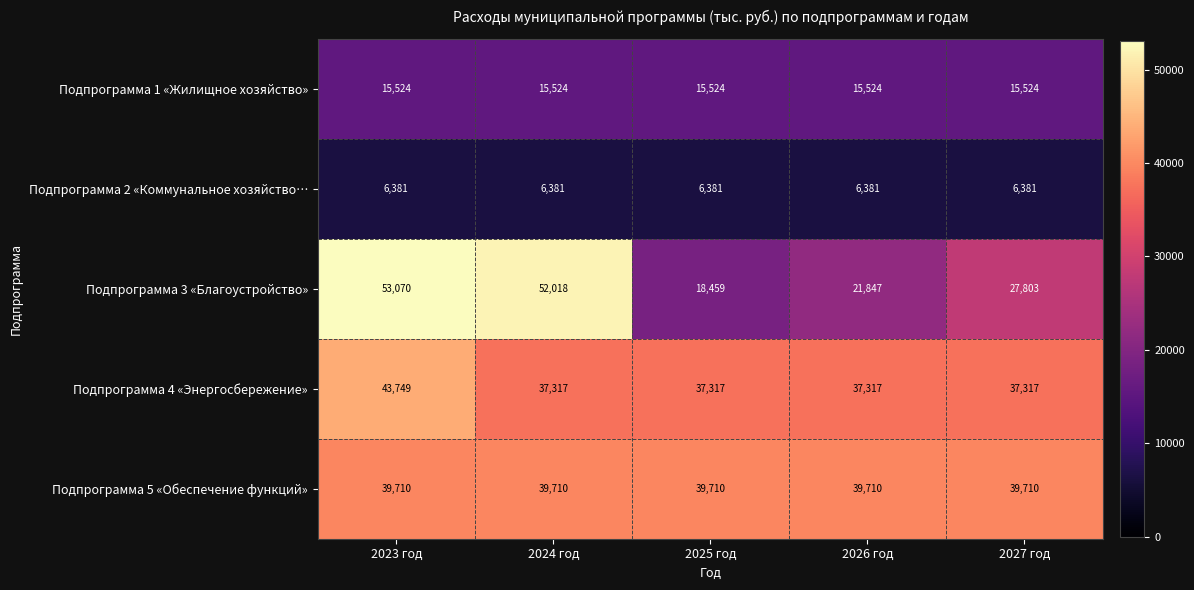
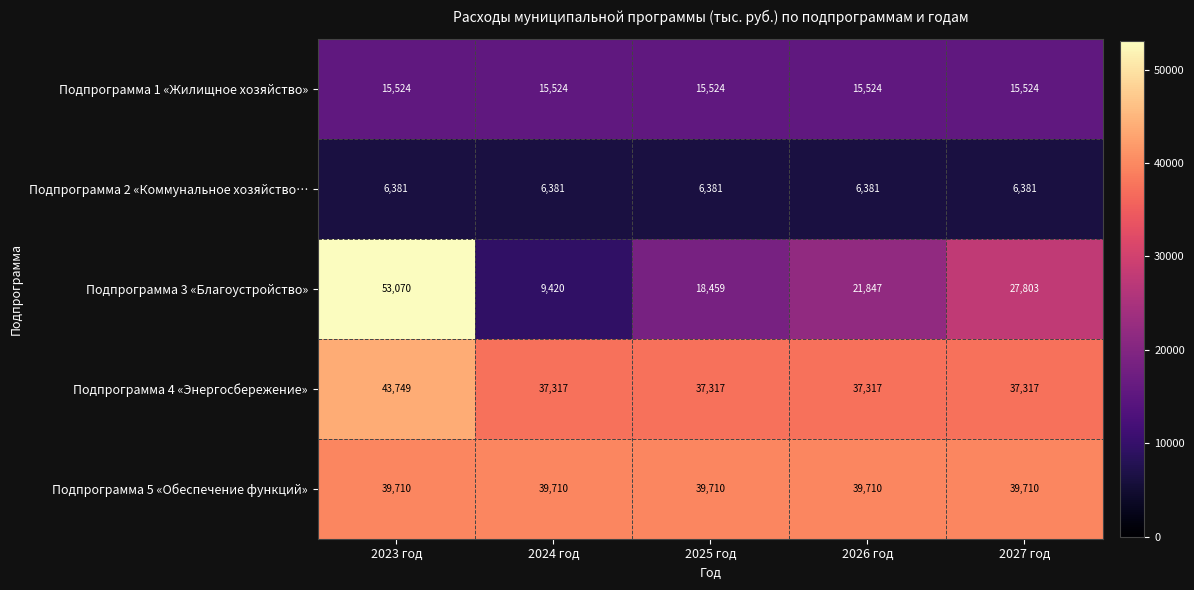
  {
    "Подпрограмма 1 «Жилищное хозяйство»": {
      "2023 год": "15,524",
      "2024 год": "15,524",
      "2025 год": "15,524",
      "2026 год": "15,524",
      "2027 год": "15,524"
    },
    "Подпрограмма 2 «Коммунальное хозяйство…": {
      "2023 год": "6,381",
      "2024 год": "6,381",
      "2025 год": "6,381",
      "2026 год": "6,381",
      "2027 год": "6,381"
    },
    "Подпрограмма 3 «Благоустройство»": {
      "2023 год": "53,070",
-     "2024 год": "52,018",
+     "2024 год": "9,420",
      "2025 год": "18,459",
      "2026 год": "21,847",
      "2027 год": "27,803"
    },
    "Подпрограмма 4 «Энергосбережение»": {
      "2023 год": "43,749",
      "2024 год": "37,317",
      "2025 год": "37,317",
      "2026 год": "37,317",
      "2027 год": "37,317"
    },
    "Подпрограмма 5 «Обеспечение функций»": {
      "2023 год": "39,710",
      "2024 год": "39,710",
      "2025 год": "39,710",
      "2026 год": "39,710",
      "2027 год": "39,710"
    }
  }
